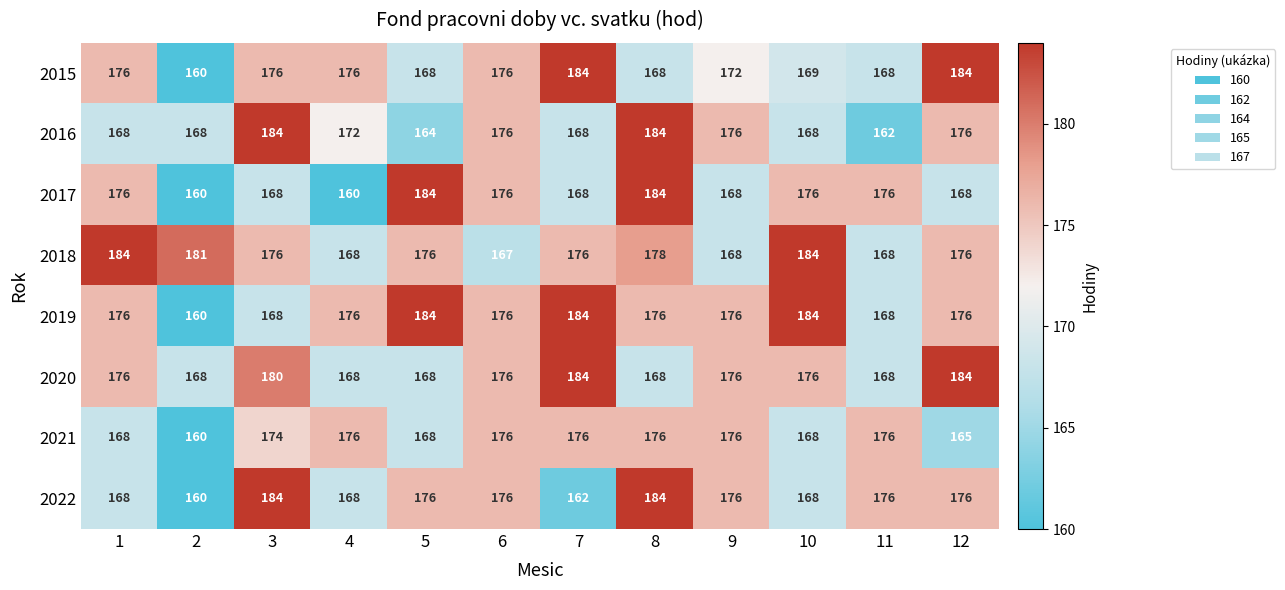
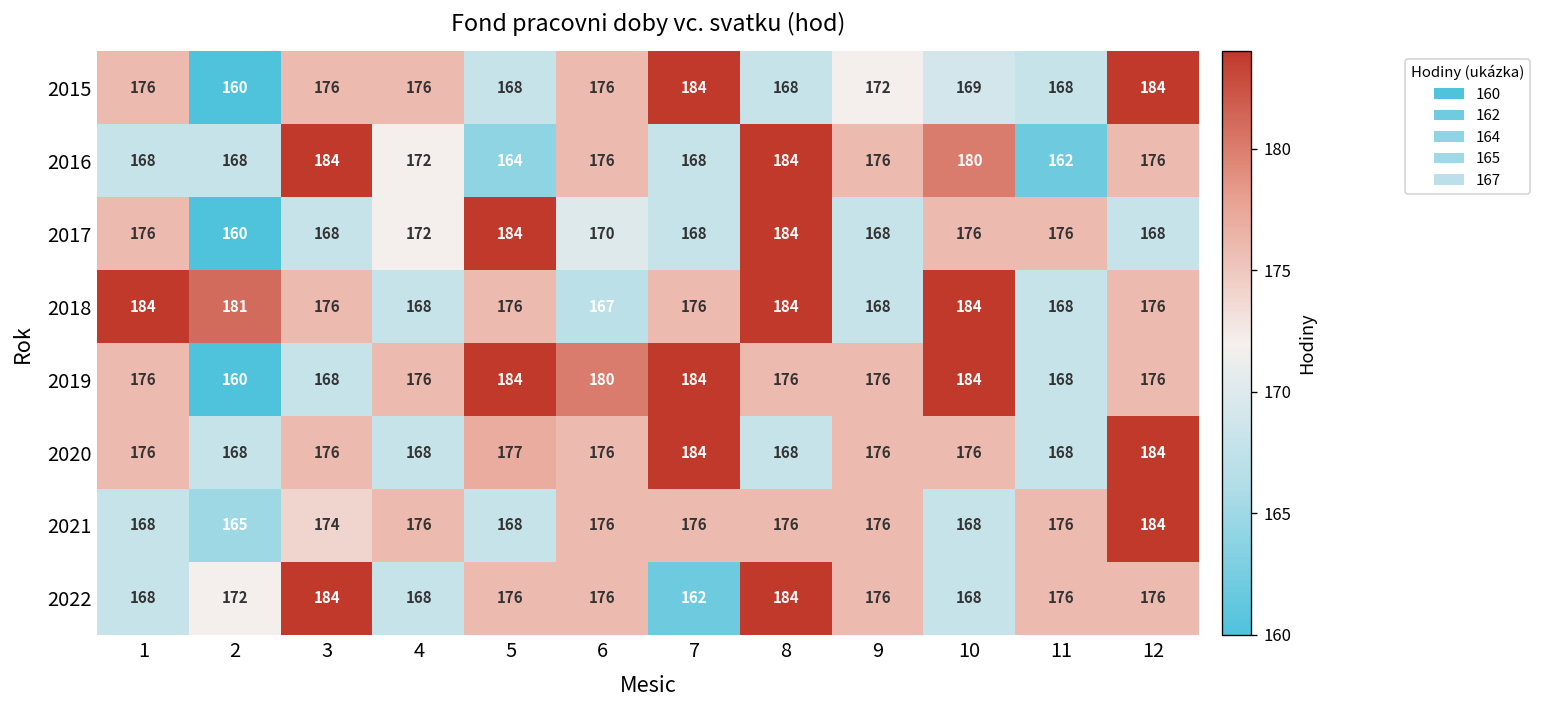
  {
    "2015": {
      "1": 176,
      "2": 160,
      "3": 176,
      "4": 176,
      "5": 168,
      "6": 176,
      "7": 184,
      "8": 168,
      "9": 172,
      "10": 169,
      "11": 168,
      "12": 184
    },
    "2016": {
      "1": 168,
      "2": 168,
      "3": 184,
      "4": 172,
      "5": 164,
      "6": 176,
      "7": 168,
      "8": 184,
      "9": 176,
-     "10": 168,
+     "10": 180,
      "11": 162,
      "12": 176
    },
    "2017": {
      "1": 176,
      "2": 160,
      "3": 168,
-     "4": 160,
+     "4": 172,
      "5": 184,
-     "6": 176,
+     "6": 170,
      "7": 168,
      "8": 184,
      "9": 168,
      "10": 176,
      "11": 176,
      "12": 168
    },
    "2018": {
      "1": 184,
      "2": 181,
      "3": 176,
      "4": 168,
      "5": 176,
      "6": 167,
      "7": 176,
-     "8": 178,
+     "8": 184,
      "9": 168,
      "10": 184,
      "11": 168,
      "12": 176
    },
    "2019": {
      "1": 176,
      "2": 160,
      "3": 168,
      "4": 176,
      "5": 184,
-     "6": 176,
+     "6": 180,
      "7": 184,
      "8": 176,
      "9": 176,
      "10": 184,
      "11": 168,
      "12": 176
    },
    "2020": {
      "1": 176,
      "2": 168,
-     "3": 180,
+     "3": 176,
      "4": 168,
-     "5": 168,
+     "5": 177,
      "6": 176,
      "7": 184,
      "8": 168,
      "9": 176,
      "10": 176,
      "11": 168,
      "12": 184
    },
    "2021": {
      "1": 168,
-     "2": 160,
+     "2": 165,
      "3": 174,
      "4": 176,
      "5": 168,
      "6": 176,
      "7": 176,
      "8": 176,
      "9": 176,
      "10": 168,
      "11": 176,
-     "12": 165
+     "12": 184
    },
    "2022": {
      "1": 168,
-     "2": 160,
+     "2": 172,
      "3": 184,
      "4": 168,
      "5": 176,
      "6": 176,
      "7": 162,
      "8": 184,
      "9": 176,
      "10": 168,
      "11": 176,
      "12": 176
    }
  }
